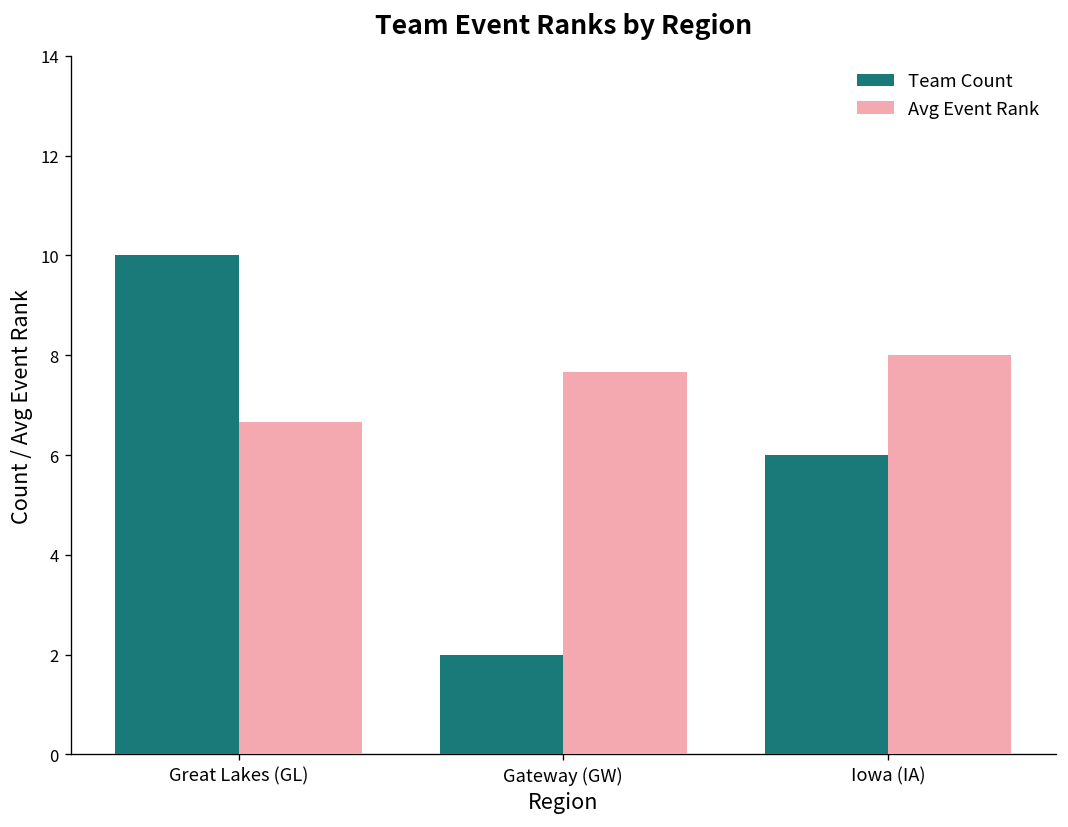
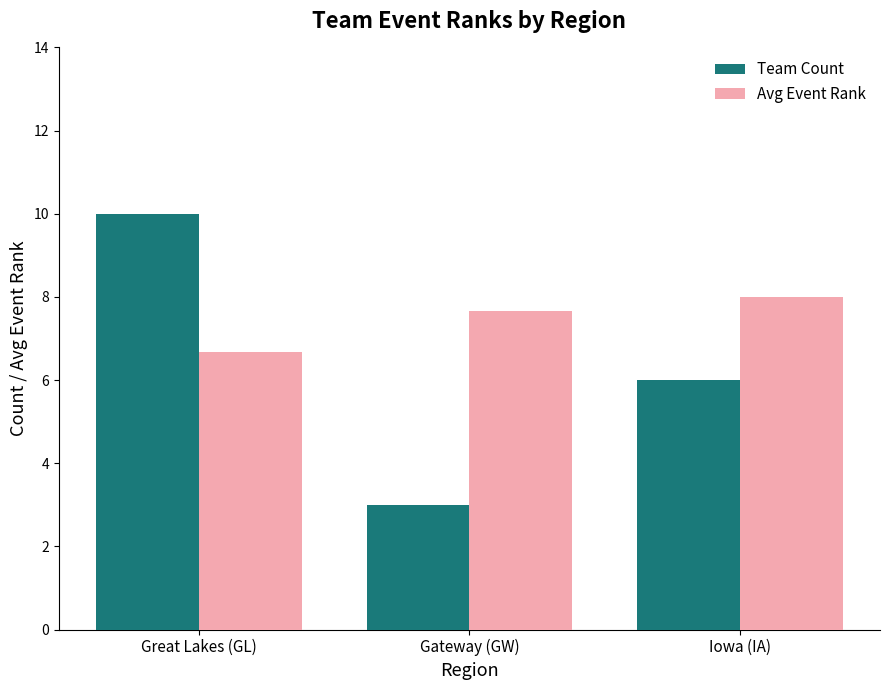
  {
    "Team Count": {
      "Great Lakes (GL)": 10,
-     "Gateway (GW)": 2,
+     "Gateway (GW)": 3,
      "Iowa (IA)": 6
    },
    "Avg Event Rank": {
      "Great Lakes (GL)": 6.7,
      "Gateway (GW)": 7.7,
      "Iowa (IA)": 8
    }
  }
